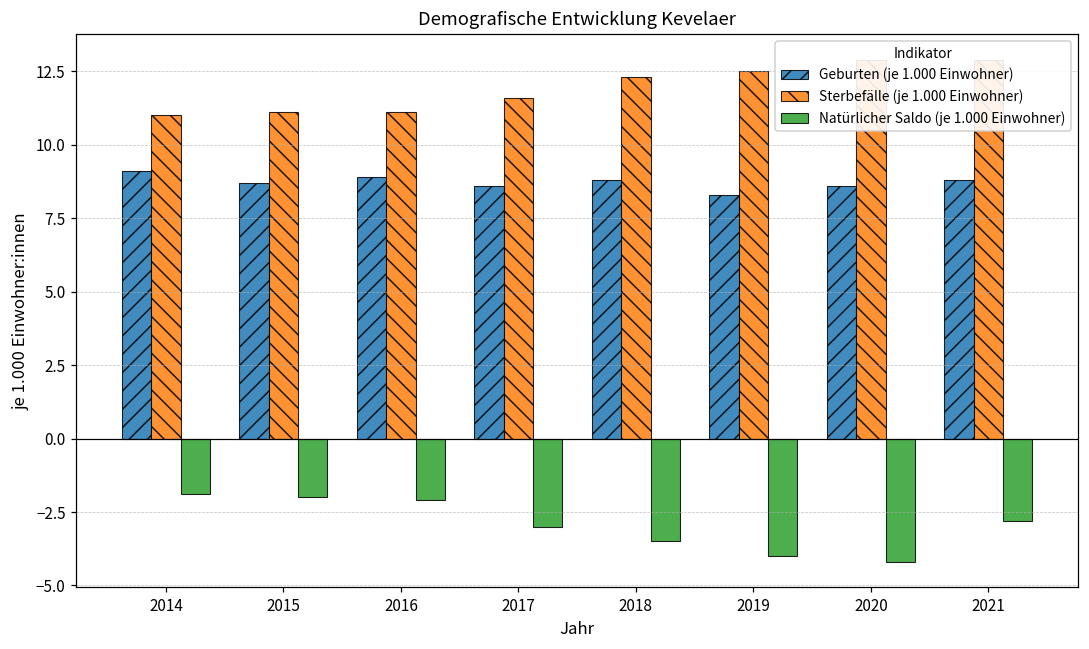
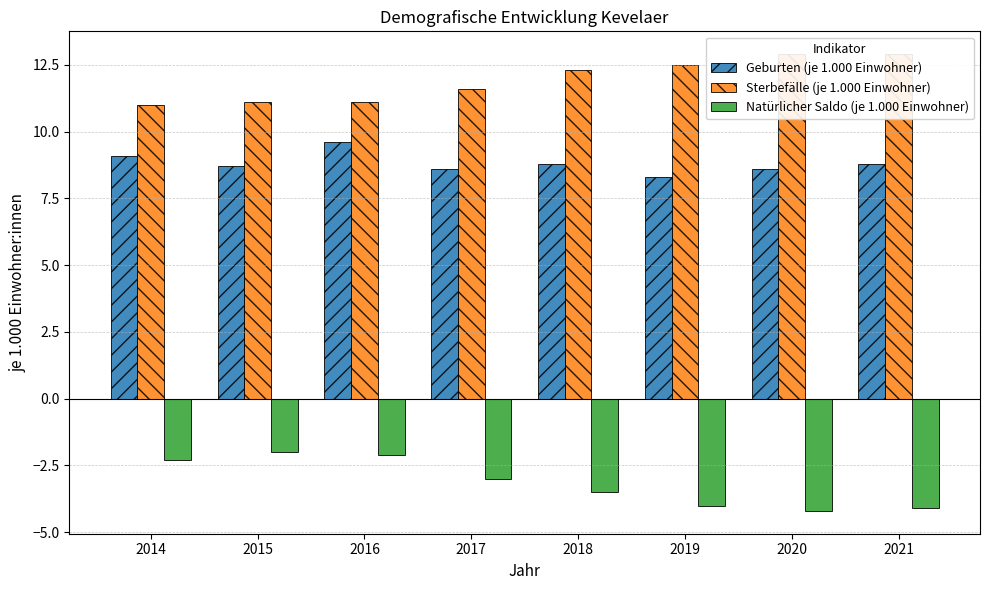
  {
    "Geburten (je 1.000 Einwohner)": {
      "2014": 9.1,
      "2015": 8.7,
-     "2016": 8.9,
+     "2016": 9.6,
      "2017": 8.6,
      "2018": 8.8,
      "2019": 8.3,
      "2020": 8.6,
      "2021": 8.8
    },
    "Sterbefälle (je 1.000 Einwohner)": {
      "2014": 11.0,
      "2015": 11.1,
      "2016": 11.1,
      "2017": 11.6,
      "2018": 12.3,
      "2019": 12.5
    },
    "Natürlicher Saldo (je 1.000 Einwohner)": {
-     "2014": -1.9,
+     "2014": -2.3,
      "2015": -2.0,
      "2016": -2.1,
      "2017": -3.0,
      "2018": -3.5,
      "2019": -4.0,
      "2020": -4.2,
-     "2021": -2.8
+     "2021": -4.1
    }
  }
